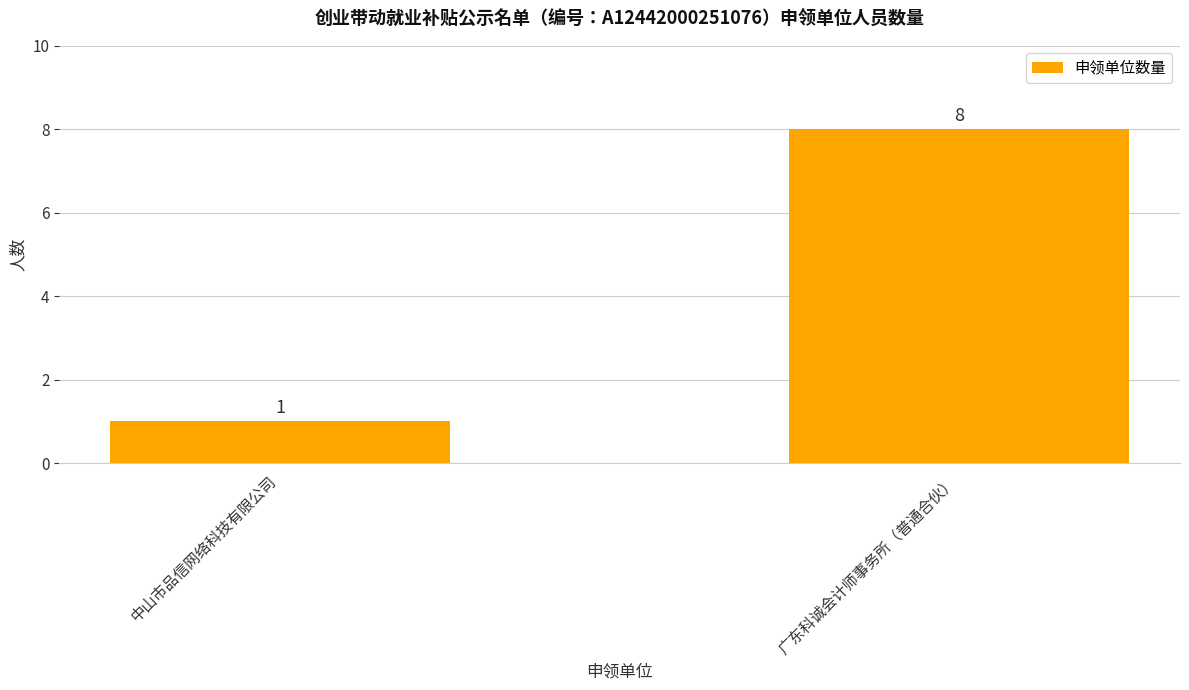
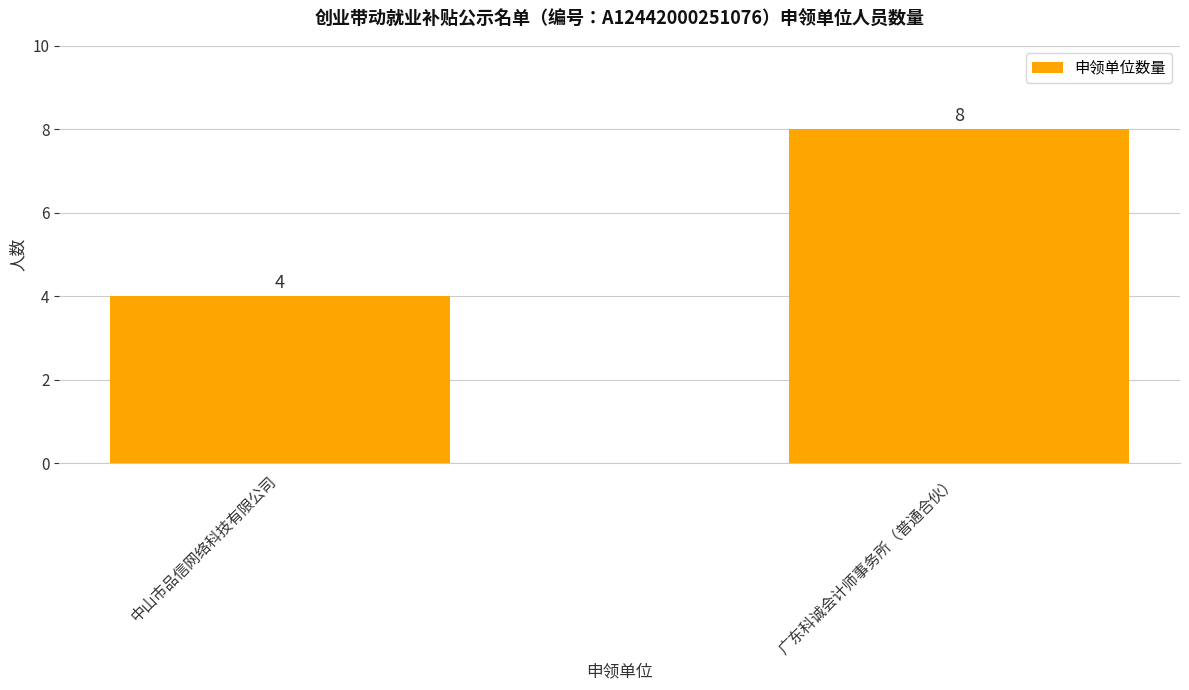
  {
-   "中山市品信网络科技有限公司": 1,
+   "中山市品信网络科技有限公司": 4,
    "广东科诚会计师事务所（普通合伙）": 8
  }
